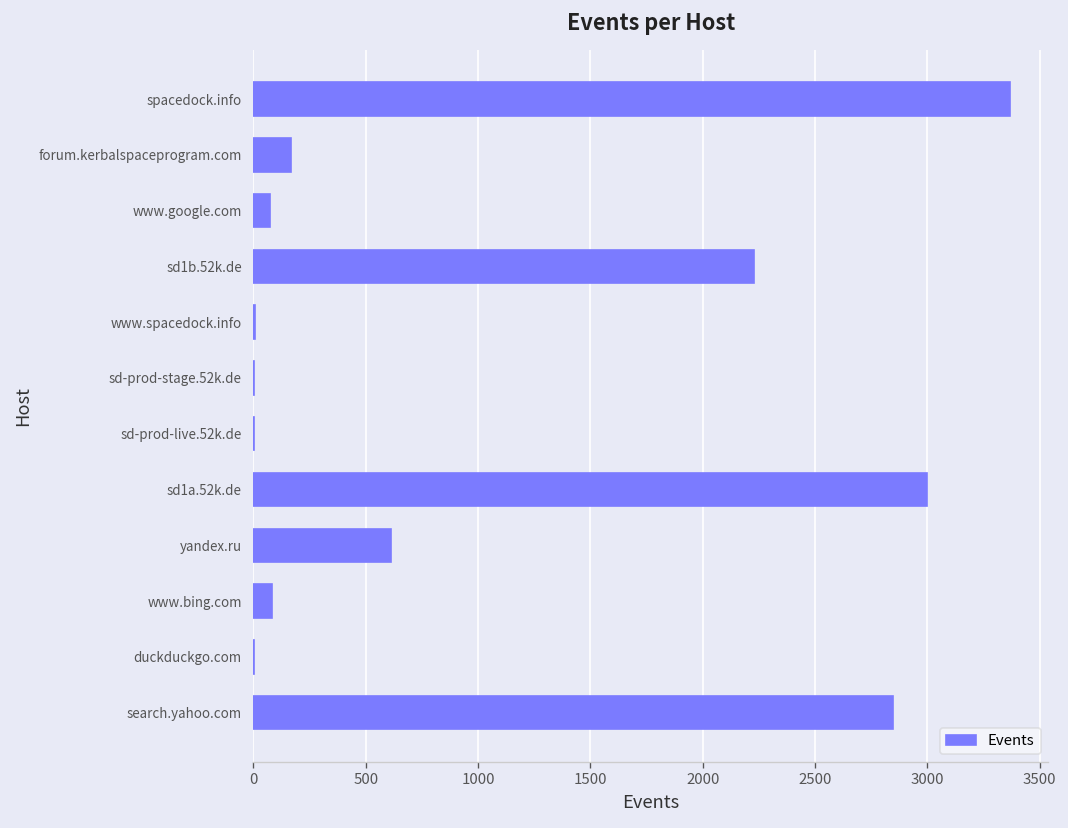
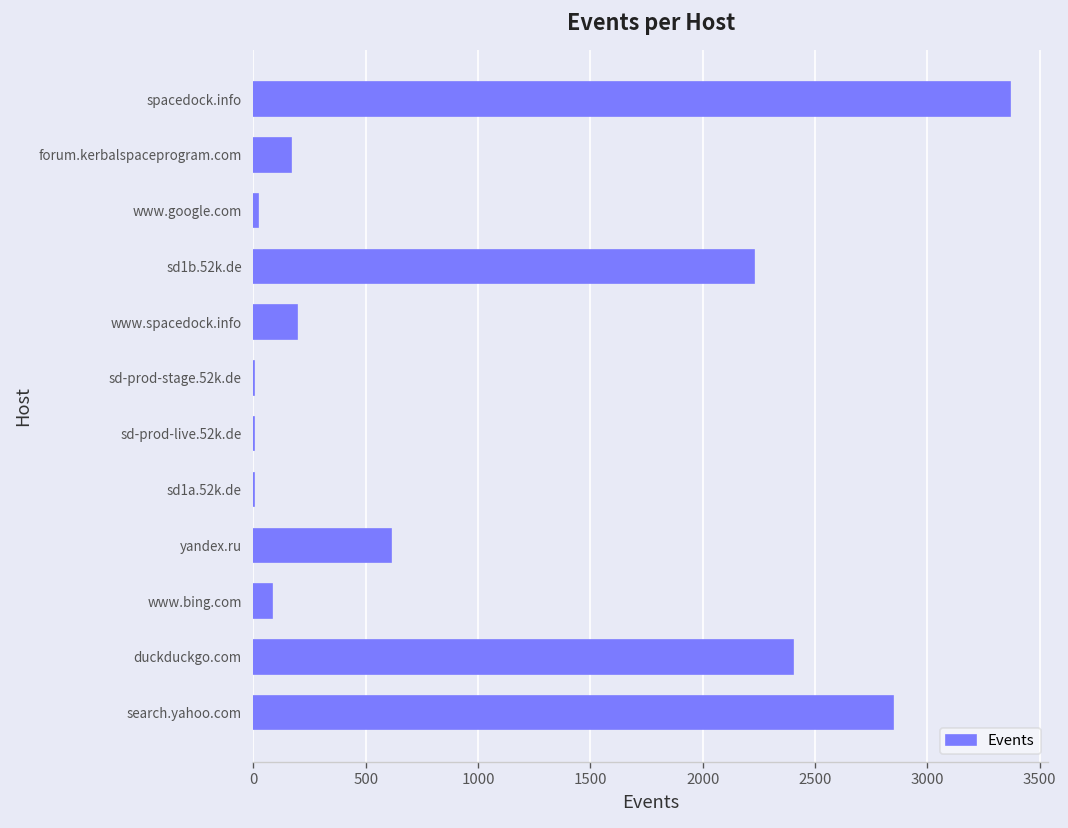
  {
    "spacedock.info": 3370,
    "forum.kerbalspaceprogram.com": 170,
-   "www.google.com": 70,
+   "www.google.com": 20,
    "sd1b.52k.de": 2230,
-   "www.spacedock.info": 10,
-   "sd1a.52k.de": 3000,
+   "www.spacedock.info": 200,
+   "sd1a.52k.de": 0,
    "yandex.ru": 610,
    "www.bing.com": 80,
-   "duckduckgo.com": 0,
+   "duckduckgo.com": 2400,
    "search.yahoo.com": 2850
  }
